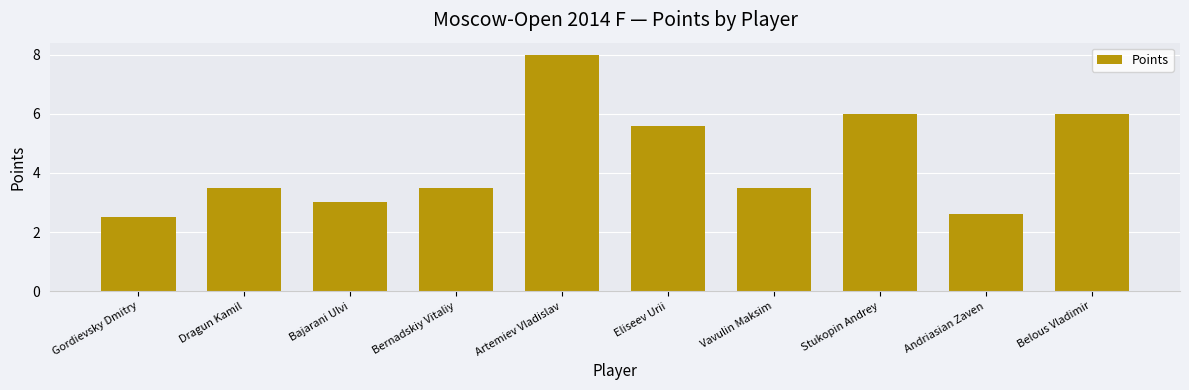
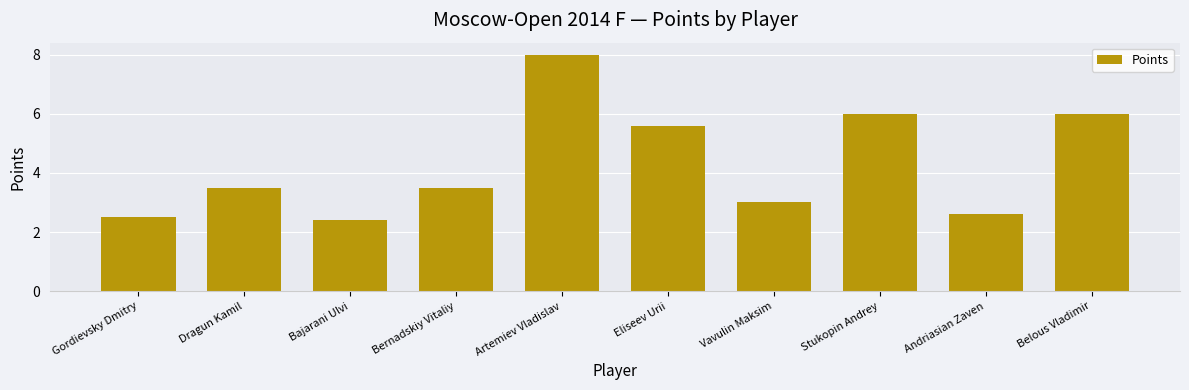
  {
    "Gordievsky Dmitry": 2.5,
    "Dragun Kamil": 3.5,
-   "Bajarani Ulvi": 3.0,
+   "Bajarani Ulvi": 2.4,
    "Bernadskiy Vitaliy": 3.5,
    "Artemiev Vladislav": 8.0,
    "Eliseev Urii": 5.6,
-   "Vavulin Maksim": 3.5,
+   "Vavulin Maksim": 3.0,
    "Stukopin Andrey": 6.0,
    "Andriasian Zaven": 2.6,
    "Belous Vladimir": 6.0
  }
